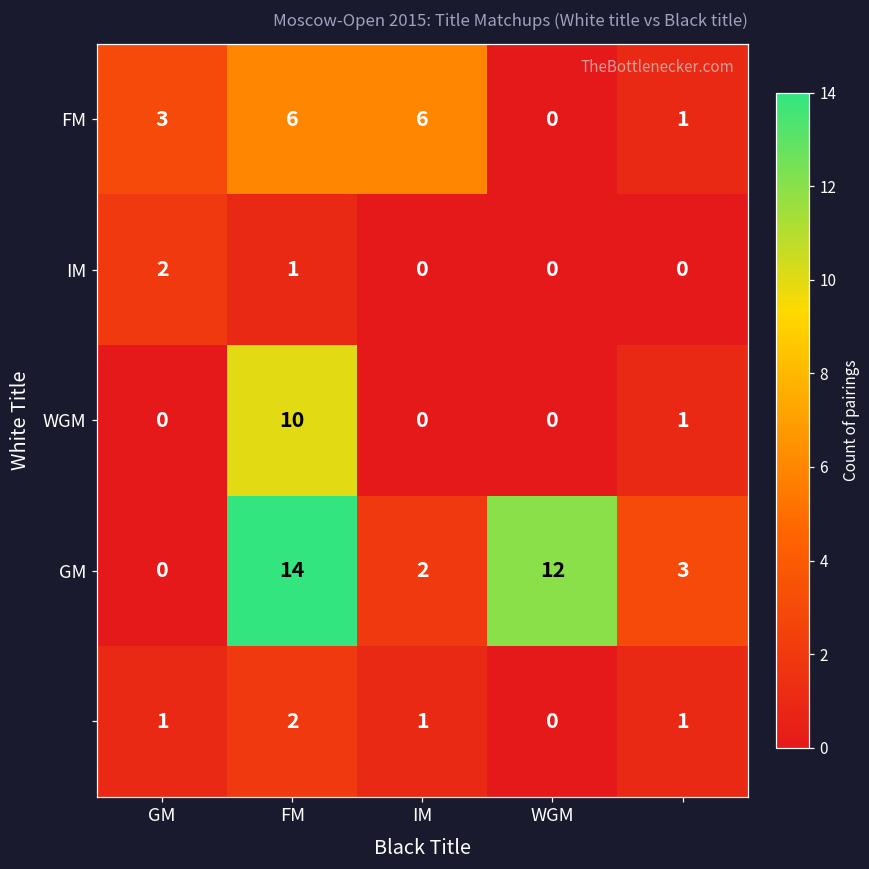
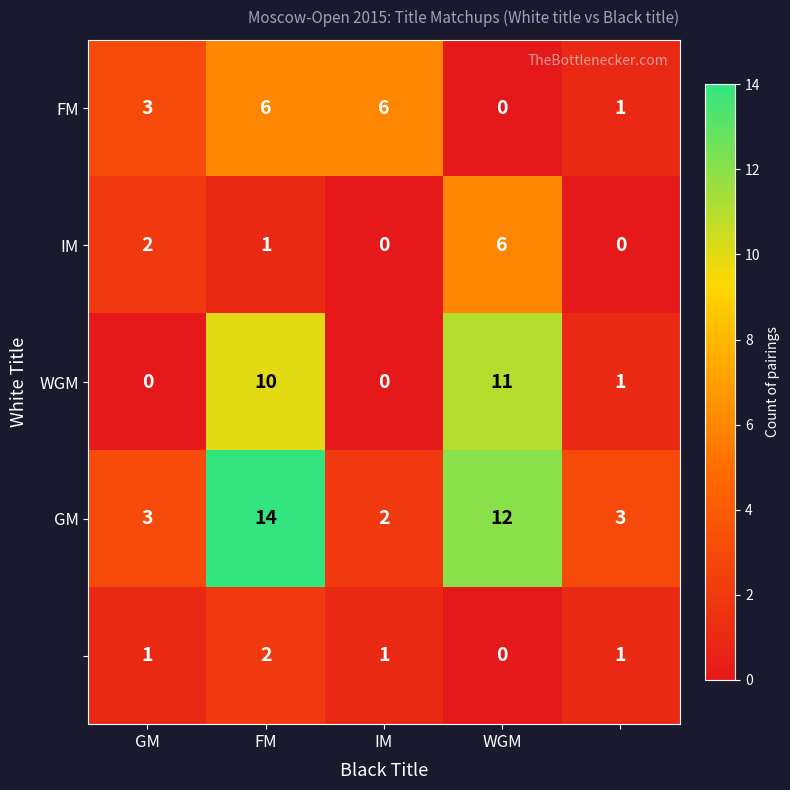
  {
    "FM": {
      "GM": 3,
      "FM": 6,
      "IM": 6,
      "WGM": 0
    },
    "IM": {
      "GM": 2,
      "FM": 1,
      "IM": 0,
-     "WGM": 0
+     "WGM": 6
    },
    "WGM": {
      "GM": 0,
      "FM": 10,
      "IM": 0,
-     "WGM": 0
+     "WGM": 11
    },
    "GM": {
-     "GM": 0,
+     "GM": 3,
      "FM": 14,
      "IM": 2,
      "WGM": 12
    }
  }
